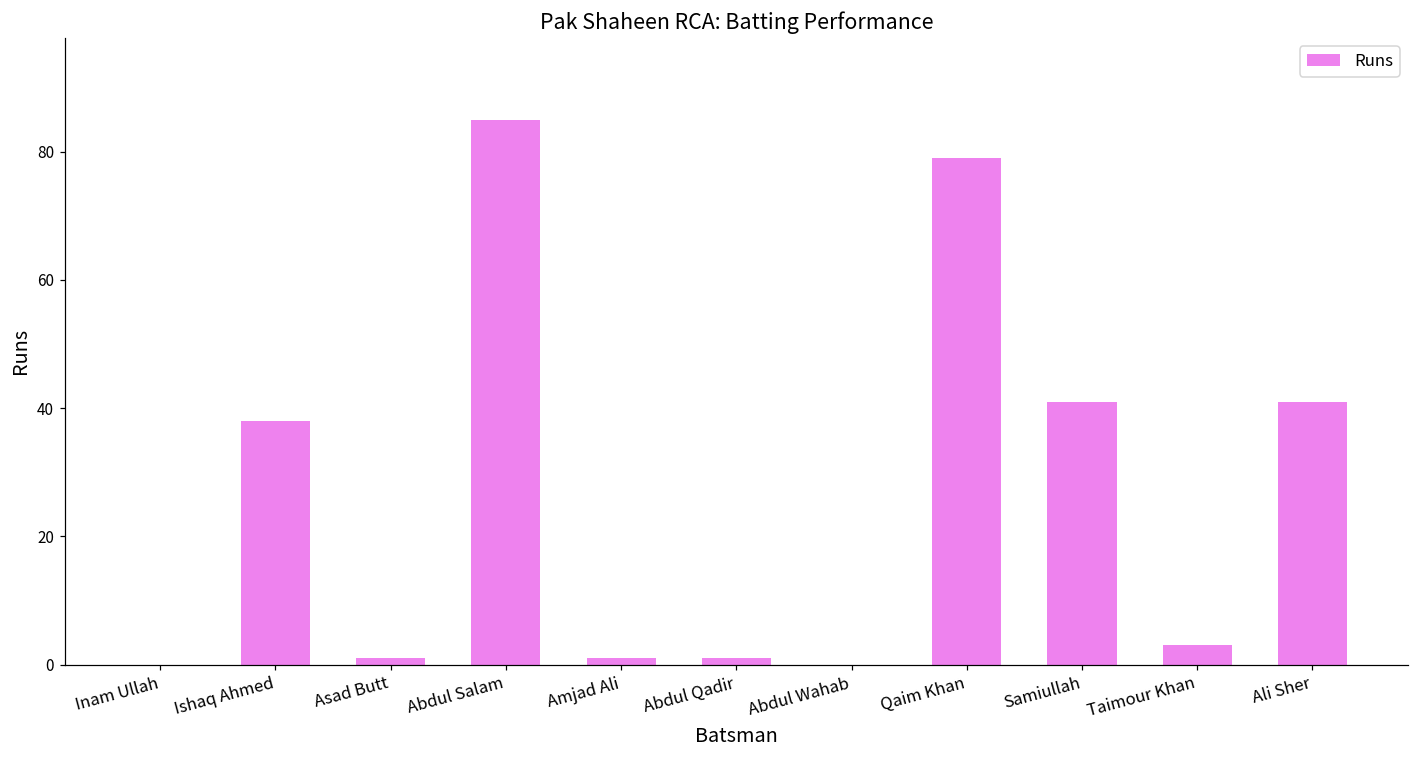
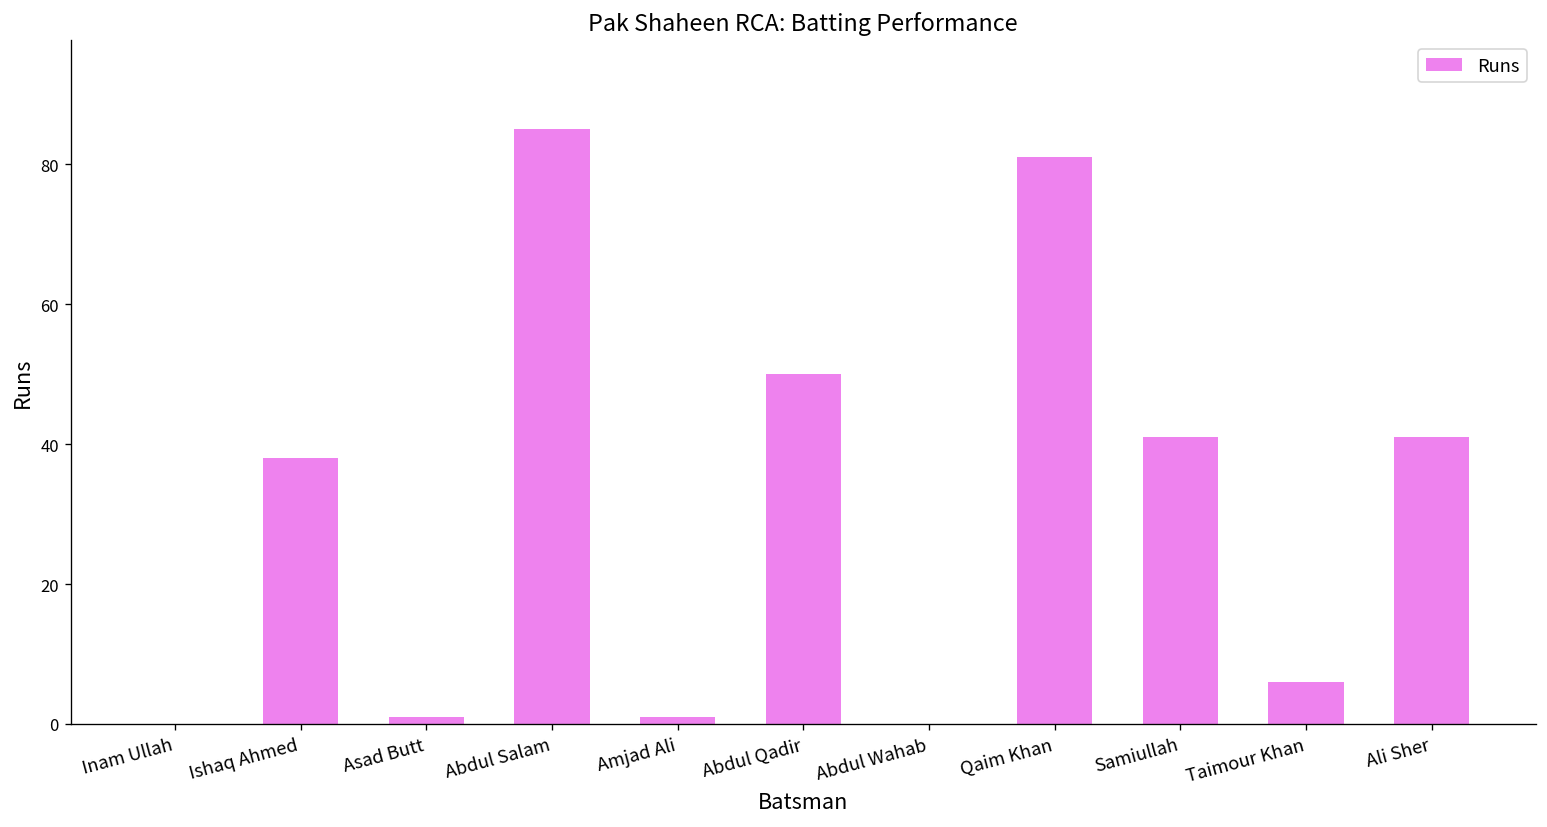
  {
    "Inam Ullah": 0,
    "Ishaq Ahmed": 38,
    "Asad Butt": 1,
    "Abdul Salam": 85,
    "Amjad Ali": 1,
-   "Abdul Qadir": 1,
+   "Abdul Qadir": 50,
    "Abdul Wahab": 0,
-   "Qaim Khan": 79,
+   "Qaim Khan": 81,
    "Samiullah": 41,
-   "Taimour Khan": 3,
+   "Taimour Khan": 6,
    "Ali Sher": 41
  }
